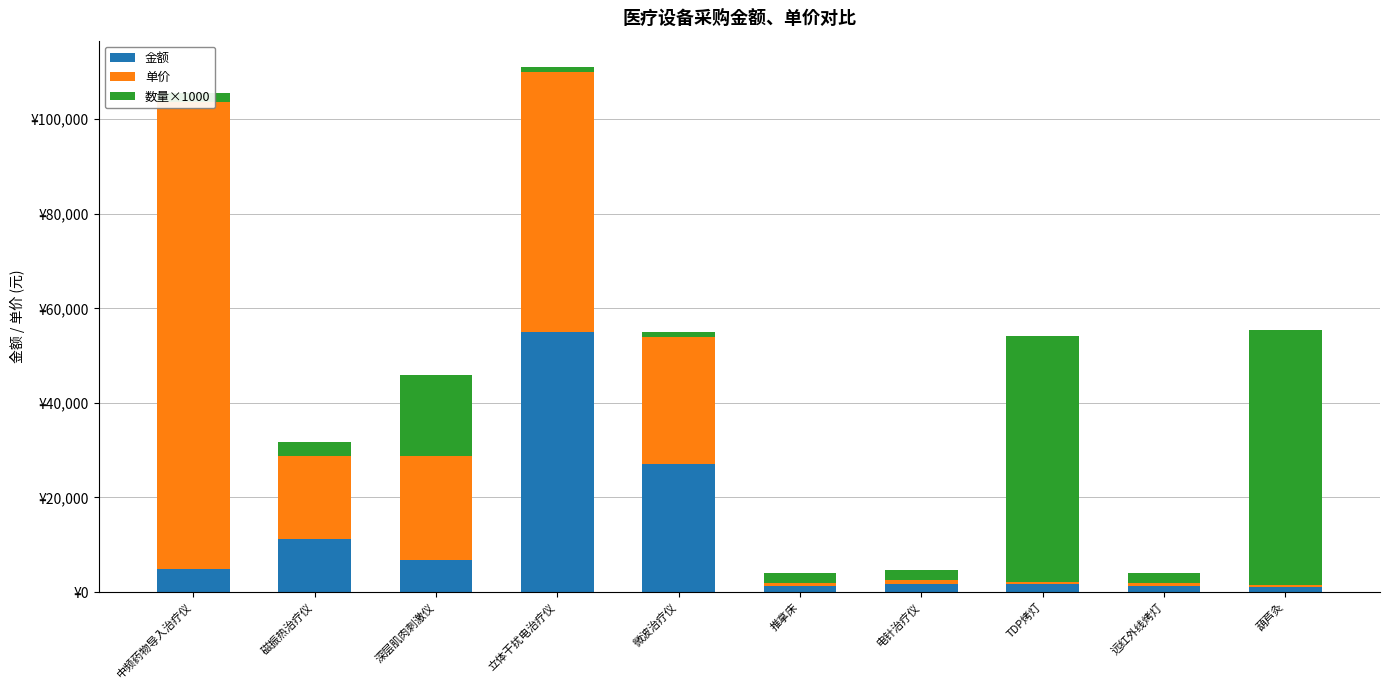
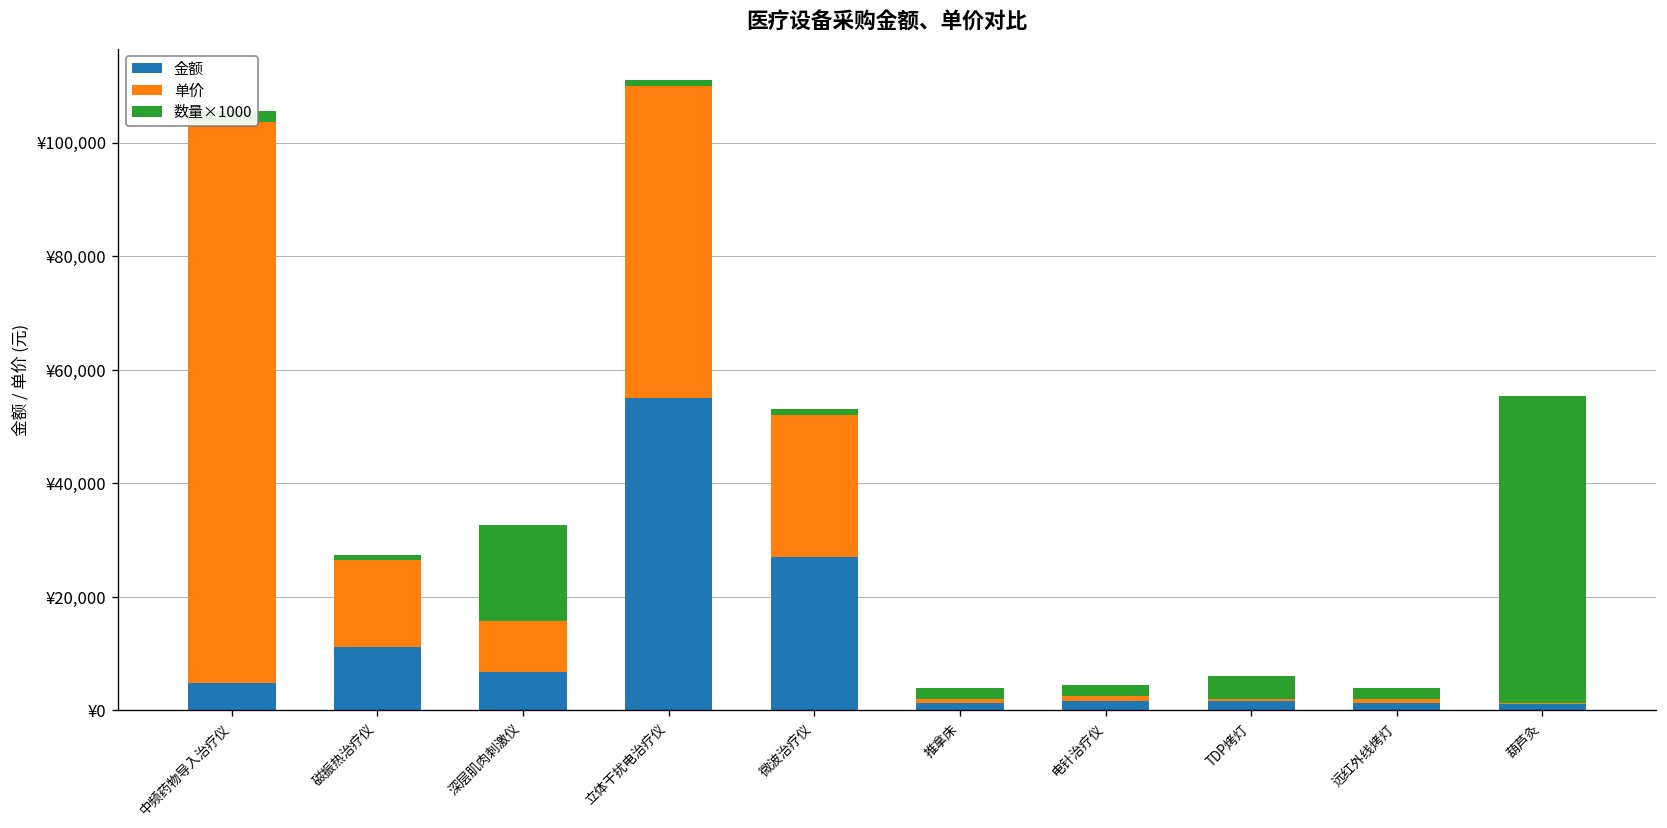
  {
    "金额": {
      "中频药物导入治疗仪": "¥5,000",
      "磁振热治疗仪": "¥11,000",
      "深层肌肉刺激仪": "¥7,000",
      "立体干扰电治疗仪": "¥55,000",
      "微波治疗仪": "¥27,000",
      "推拿床": "¥1,000",
      "电针治疗仪": "¥2,000",
      "TDP烤灯": "¥2,000",
      "远红外线烤灯": "¥1,000",
      "葫芦灸": "¥1,000"
    },
    "单价": {
-     "磁振热治疗仪": "¥18,000",
-     "深层肌肉刺激仪": "¥22,000",
+     "磁振热治疗仪": "¥15,000",
+     "深层肌肉刺激仪": "¥9,000",
      "立体干扰电治疗仪": "¥55,000",
-     "微波治疗仪": "¥27,000",
+     "微波治疗仪": "¥25,000",
      "推拿床": "¥1,000",
      "电针治疗仪": "¥1,000",
      "远红外线烤灯": "¥1,000"
    },
    "数量×1000": {
-     "磁振热治疗仪": "¥3,000",
+     "磁振热治疗仪": "¥1,000",
      "深层肌肉刺激仪": "¥17,000",
      "立体干扰电治疗仪": "¥1,000",
      "微波治疗仪": "¥1,000",
      "推拿床": "¥2,000",
      "电针治疗仪": "¥2,000",
-     "TDP烤灯": "¥52,000",
+     "TDP烤灯": "¥4,000",
      "远红外线烤灯": "¥2,000",
      "葫芦灸": "¥54,000"
    }
  }
